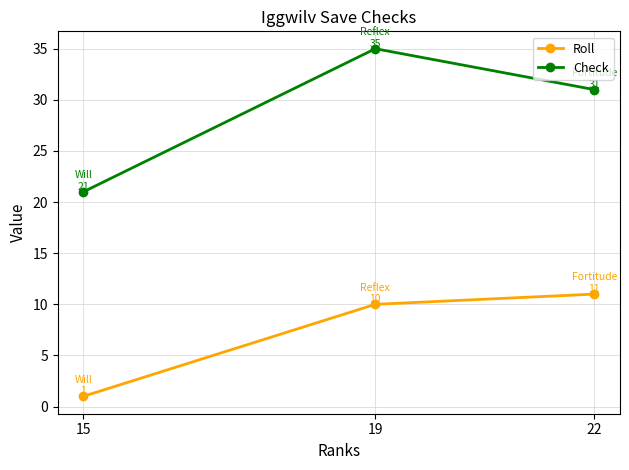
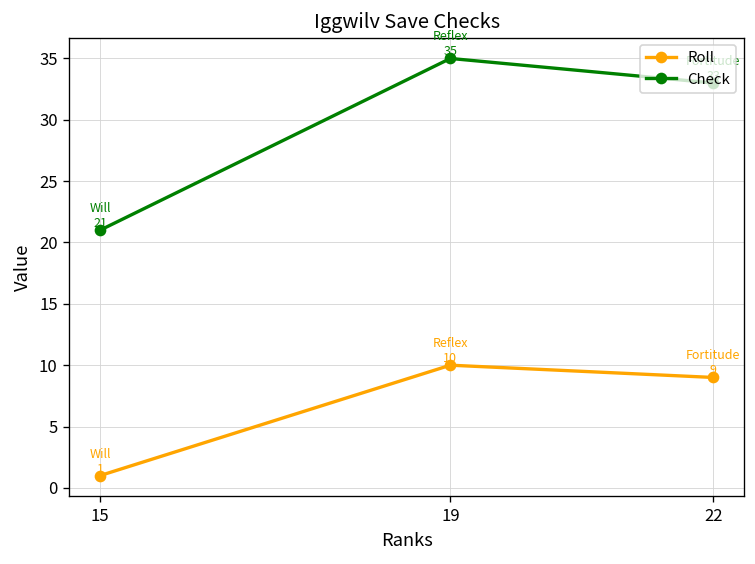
  {
    "Roll": {
      "15": 1,
      "19": 10,
-     "22": 11
+     "22": 9
    },
    "Check": {
      "15": 21,
      "19": 35,
-     "22": 31
+     "22": 33
    }
  }
